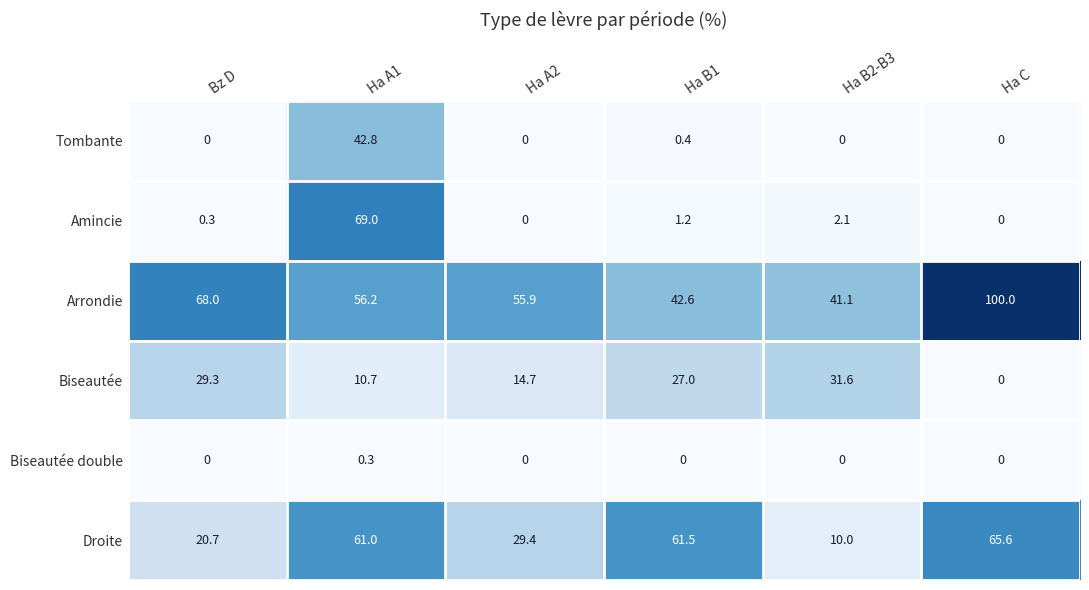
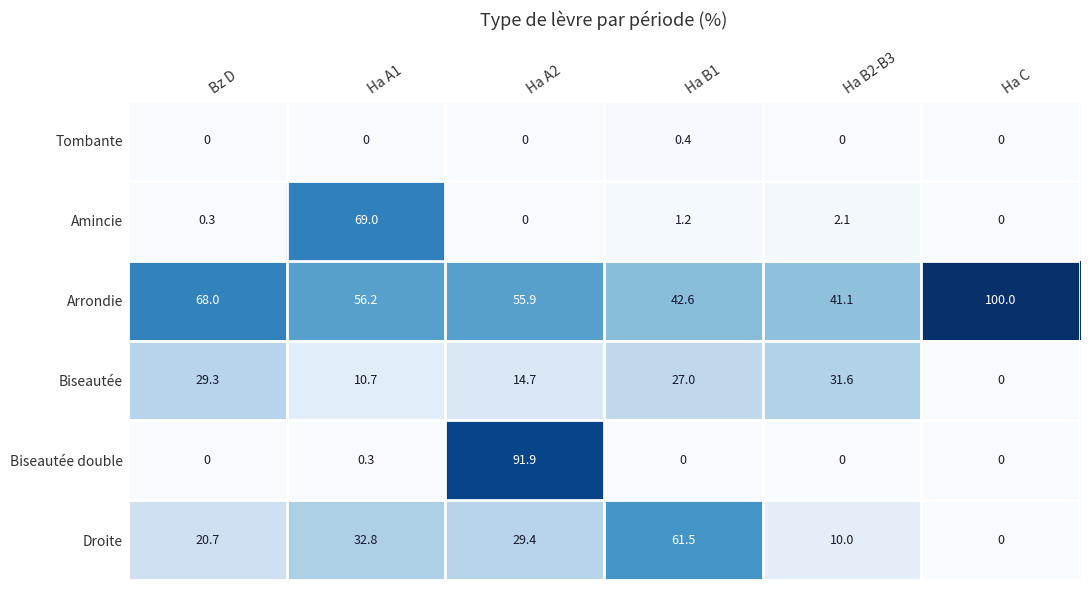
  {
    "Tombante": {
      "Bz D": 0,
-     "Ha A1": 42.8,
+     "Ha A1": 0,
      "Ha A2": 0,
      "Ha B1": 0.4,
      "Ha B2-B3": 0,
      "Ha C": 0
    },
    "Amincie": {
      "Bz D": 0.3,
      "Ha A1": 69.0,
      "Ha A2": 0,
      "Ha B1": 1.2,
      "Ha B2-B3": 2.1,
      "Ha C": 0
    },
    "Arrondie": {
      "Bz D": 68.0,
      "Ha A1": 56.2,
      "Ha A2": 55.9,
      "Ha B1": 42.6,
      "Ha B2-B3": 41.1,
      "Ha C": 100.0
    },
    "Biseautée": {
      "Bz D": 29.3,
      "Ha A1": 10.7,
      "Ha A2": 14.7,
      "Ha B1": 27.0,
      "Ha B2-B3": 31.6,
      "Ha C": 0
    },
    "Biseautée double": {
      "Bz D": 0,
      "Ha A1": 0.3,
-     "Ha A2": 0,
+     "Ha A2": 91.9,
      "Ha B1": 0,
      "Ha B2-B3": 0,
      "Ha C": 0
    },
    "Droite": {
      "Bz D": 20.7,
-     "Ha A1": 61.0,
+     "Ha A1": 32.8,
      "Ha A2": 29.4,
      "Ha B1": 61.5,
      "Ha B2-B3": 10.0,
-     "Ha C": 65.6
+     "Ha C": 0
    }
  }
